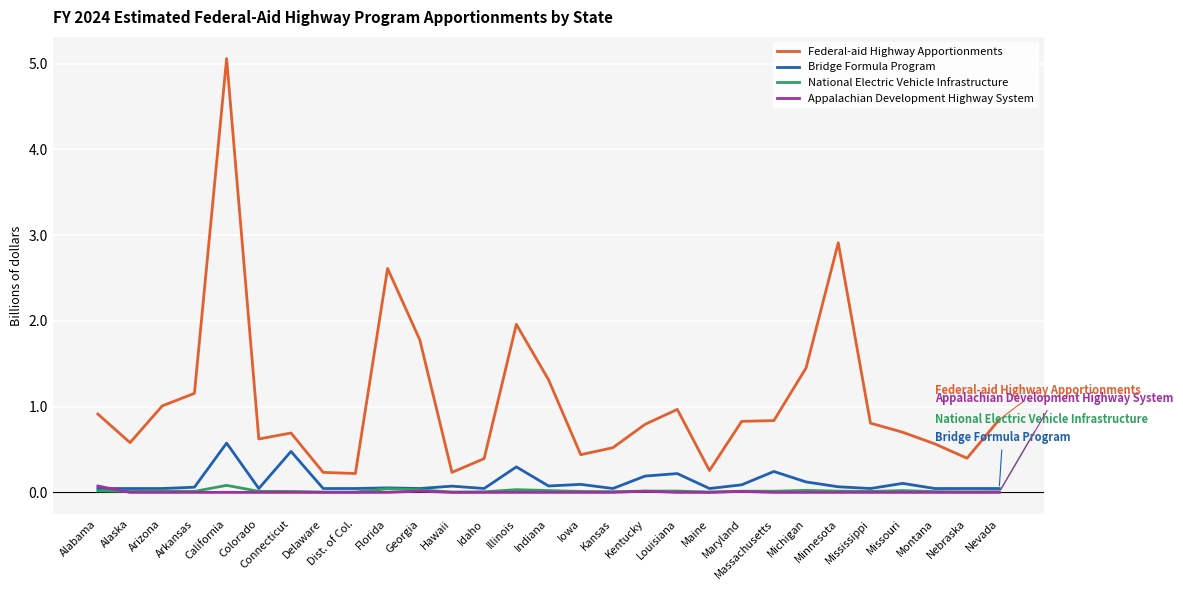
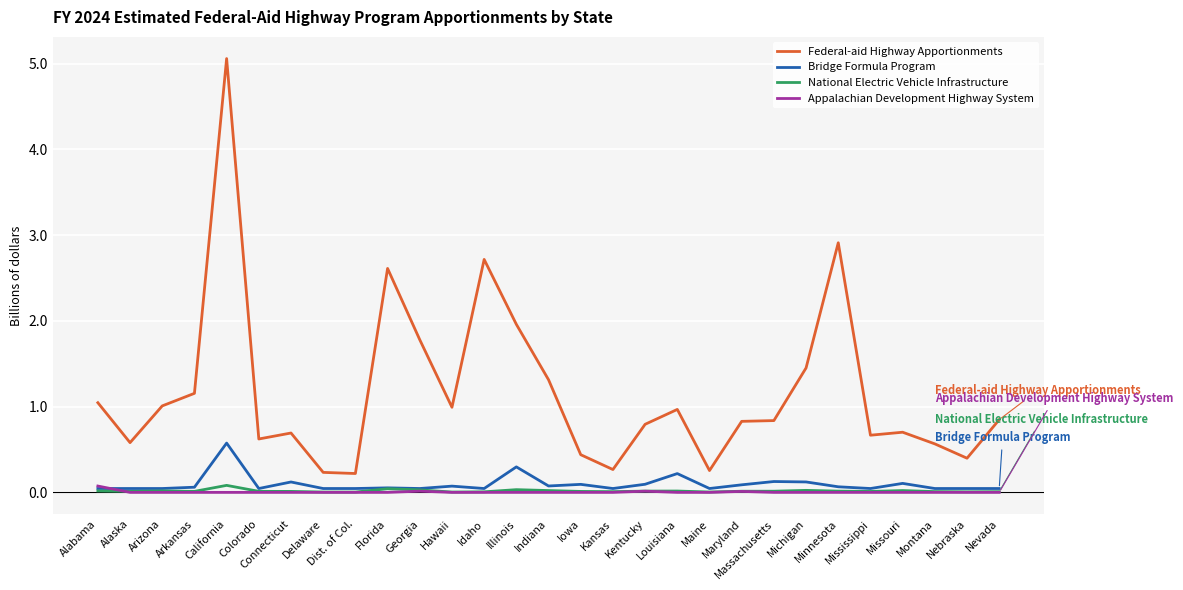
  {
    "Federal-aid Highway Apportionments": {
-     "Alabama": 0.9,
+     "Alabama": 1.0,
      "Alaska": 0.6,
      "Arizona": 1.0,
      "Arkansas": 1.2,
      "California": 5.1,
      "Colorado": 0.6,
      "Connecticut": 0.7,
      "Delaware": 0.2,
      "Dist. of Col.": 0.2,
      "Florida": 2.6,
      "Georgia": 1.8,
-     "Hawaii": 0.2,
-     "Idaho": 0.4,
+     "Hawaii": 1.0,
+     "Idaho": 2.7,
      "Illinois": 2.0,
      "Indiana": 1.3,
      "Iowa": 0.4,
-     "Kansas": 0.5,
+     "Kansas": 0.3,
      "Kentucky": 0.8,
      "Louisiana": 1.0,
      "Maine": 0.3,
      "Maryland": 0.8,
      "Massachusetts": 0.8,
      "Michigan": 1.5,
      "Minnesota": 2.9,
-     "Mississippi": 0.8,
+     "Mississippi": 0.7,
      "Missouri": 0.7,
      "Montana": 0.6,
      "Nebraska": 0.4,
      "Nevada": 0.8
    },
    "Bridge Formula Program": {
      "Alaska": 0.0,
      "Arkansas": 0.1,
      "California": 0.6,
      "Colorado": 0.0,
-     "Connecticut": 0.5,
+     "Connecticut": 0.1,
      "Delaware": 0.0,
      "Dist. of Col.": 0.0,
      "Hawaii": 0.1,
      "Idaho": 0.0,
      "Illinois": 0.3,
      "Indiana": 0.1,
      "Iowa": 0.1,
      "Kansas": 0.0,
-     "Kentucky": 0.2,
+     "Kentucky": 0.1,
      "Louisiana": 0.2,
      "Maine": 0.0,
      "Maryland": 0.1,
-     "Massachusetts": 0.2,
+     "Massachusetts": 0.1,
      "Michigan": 0.1,
      "Minnesota": 0.1,
      "Mississippi": 0.0,
      "Missouri": 0.1,
      "Montana": 0.0,
      "Nebraska": 0.0,
      "Nevada": 0.0
    },
    "National Electric Vehicle Infrastructure": {
      "California": 0.1,
      "Illinois": 0.0
    },
    "Appalachian Development Highway System": {
      "California": 0.0,
      "Florida": 0.0,
      "Illinois": 0.0
    }
  }
